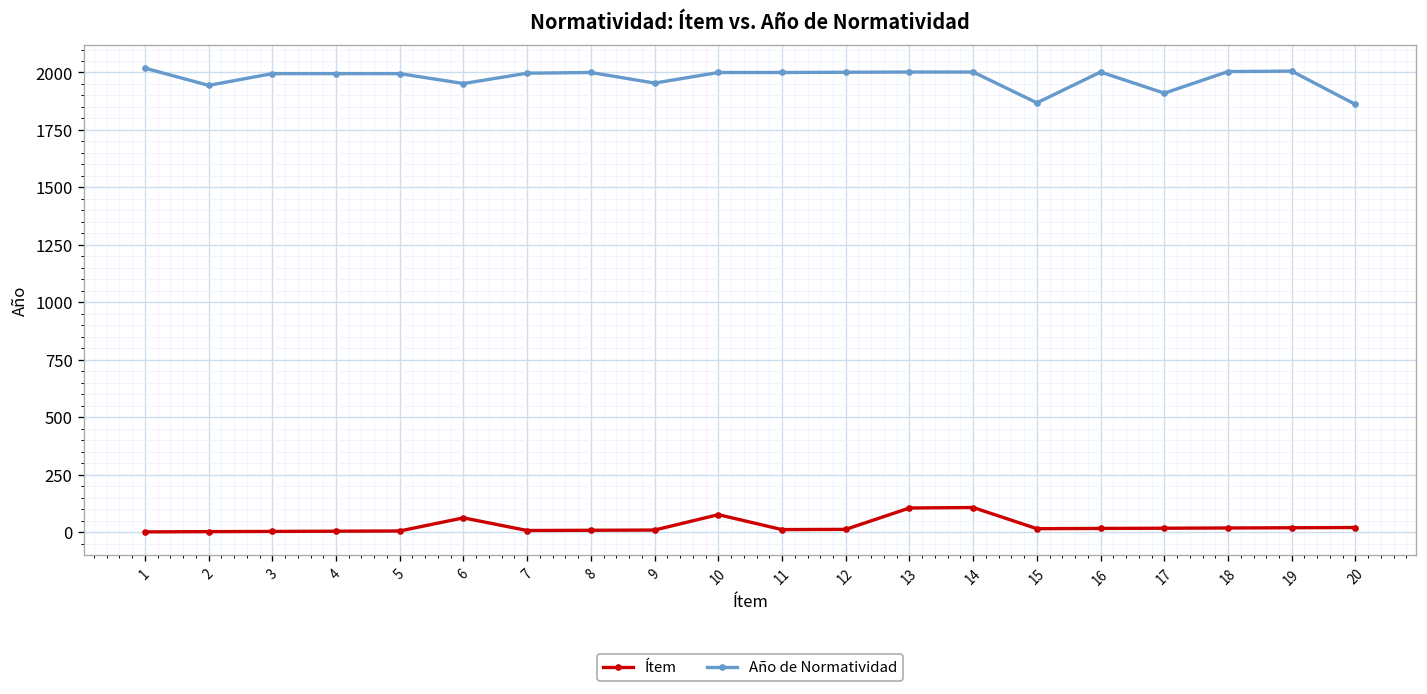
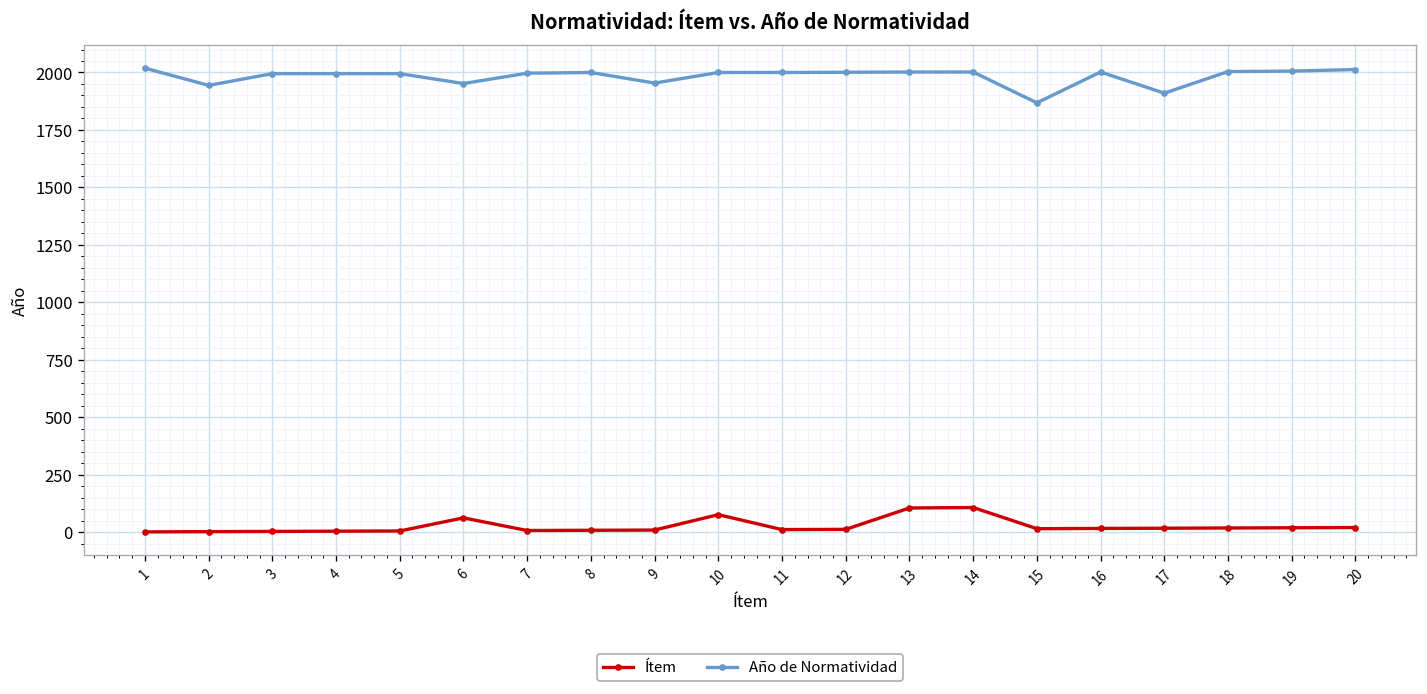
  {
    "Ítem": {
      "1": 0,
      "2": 0,
      "3": 0,
      "4": 0,
      "5": 10,
      "6": 60,
      "7": 10,
      "8": 10,
      "9": 10,
      "10": 80,
      "11": 10,
      "12": 10,
      "13": 110,
      "14": 110,
      "15": 20,
      "16": 20,
      "17": 20,
      "18": 20,
      "19": 20,
      "20": 20
    },
    "Año de Normatividad": {
      "1": 2020,
      "2": 1940,
      "3": 2000,
      "4": 2000,
      "5": 2000,
      "6": 1950,
      "7": 2000,
      "8": 2000,
      "9": 1950,
      "10": 2000,
      "11": 2000,
      "12": 2000,
      "13": 2000,
      "14": 2000,
      "15": 1870,
      "16": 2000,
      "17": 1910,
      "18": 2000,
      "19": 2010,
-     "20": 1860
+     "20": 2010
    }
  }
